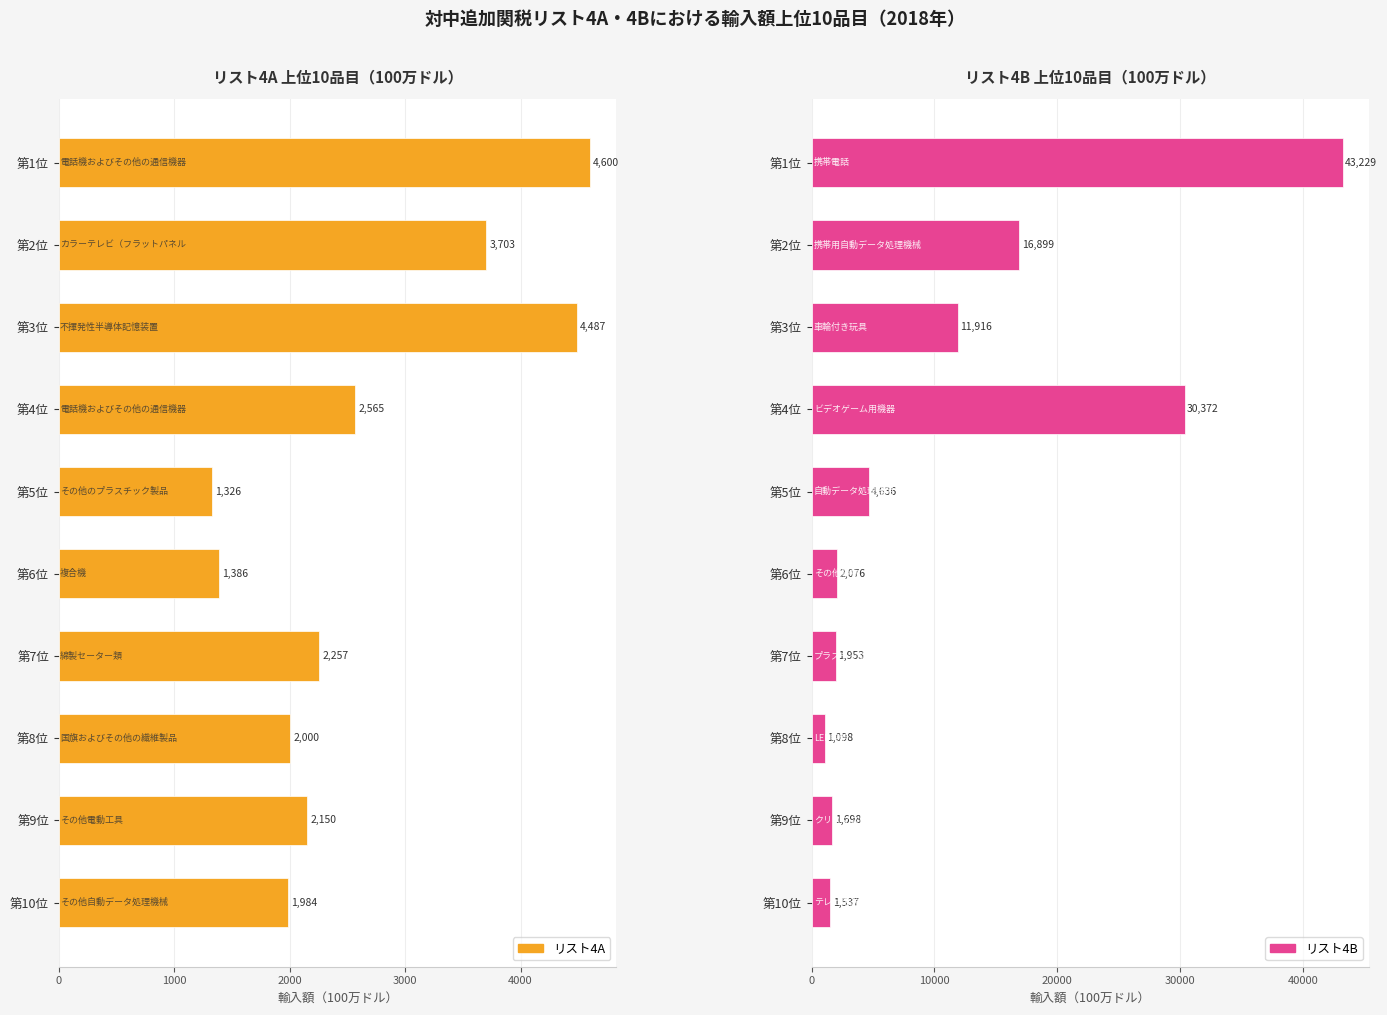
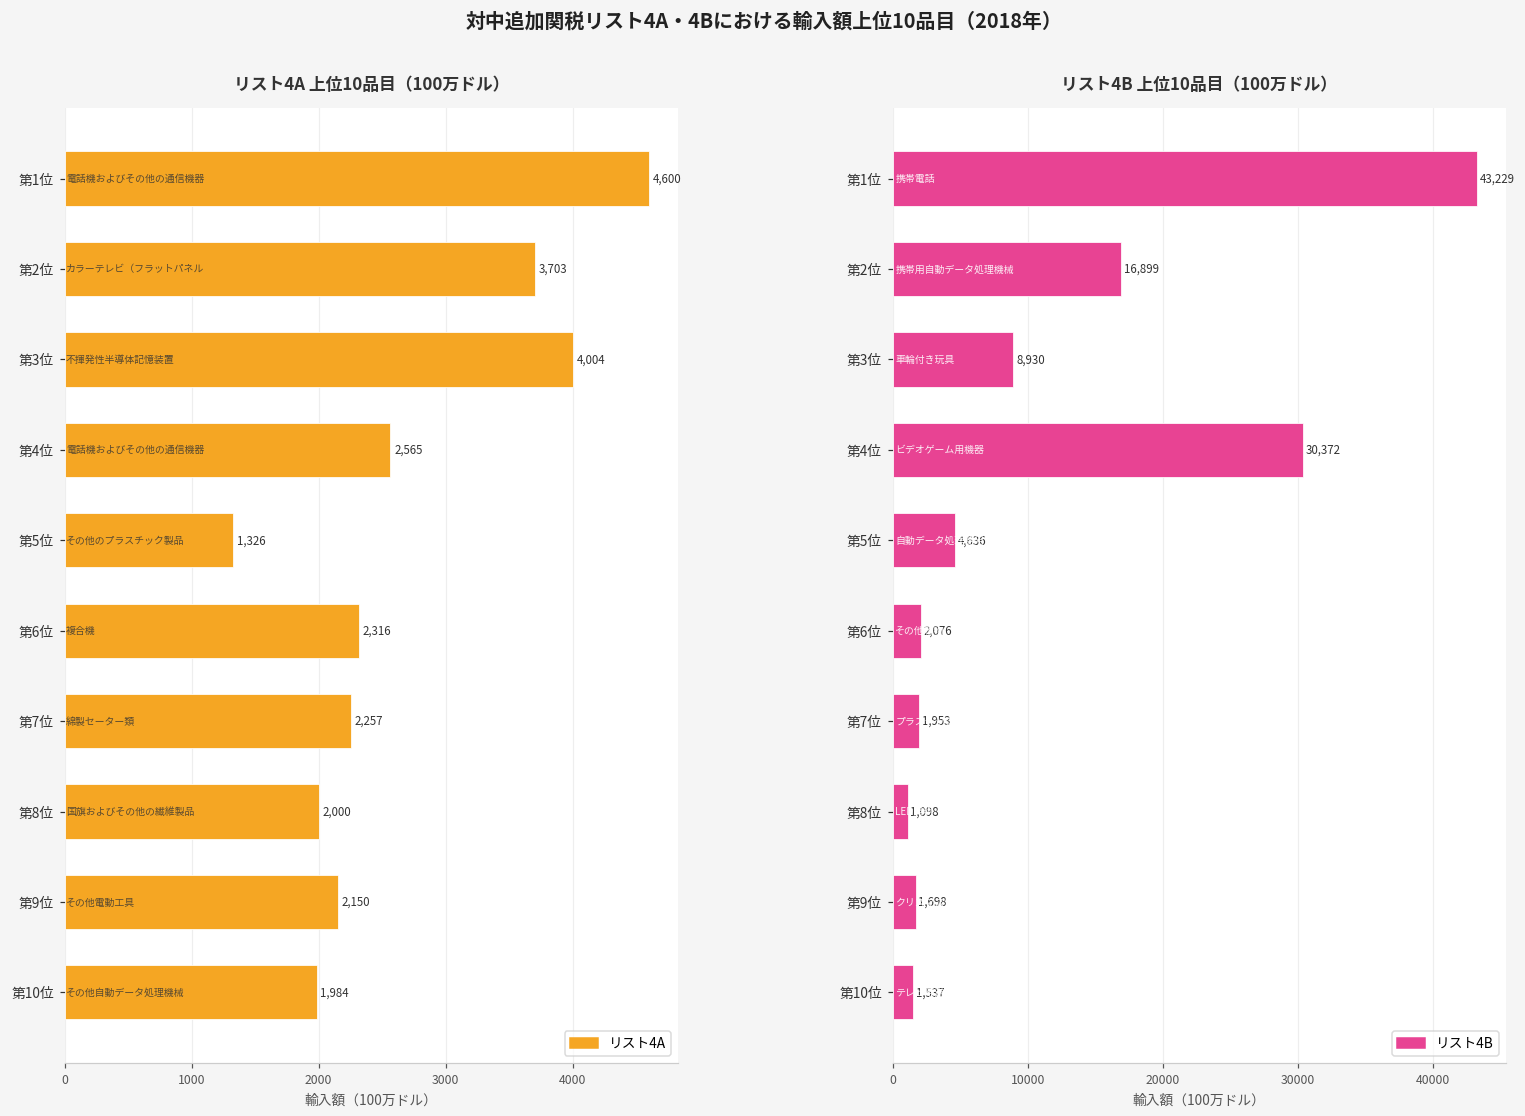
  {
    "リスト4A 上位10品目（100万ドル）": {
      "第1位": "4,600",
      "第2位": "3,703",
-     "第3位": "4,487",
+     "第3位": "4,004",
      "第4位": "2,565",
      "第5位": "1,326",
-     "第6位": "1,386",
+     "第6位": "2,316",
      "第7位": "2,257",
      "第8位": "2,000",
      "第9位": "2,150",
      "第10位": "1,984"
    },
    "リスト4B 上位10品目（100万ドル）": {
      "第1位": "43,229",
      "第2位": "16,899",
-     "第3位": "11,916",
+     "第3位": "8,930",
      "第4位": "30,372",
      "第7位": "1,953",
      "第9位": "1,698",
      "第10位": "1,537"
    }
  }
